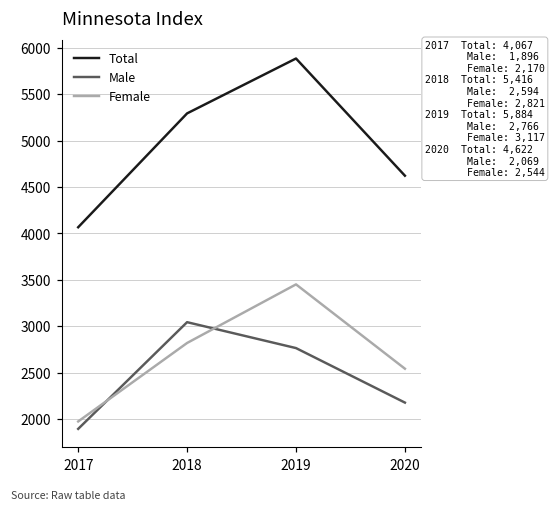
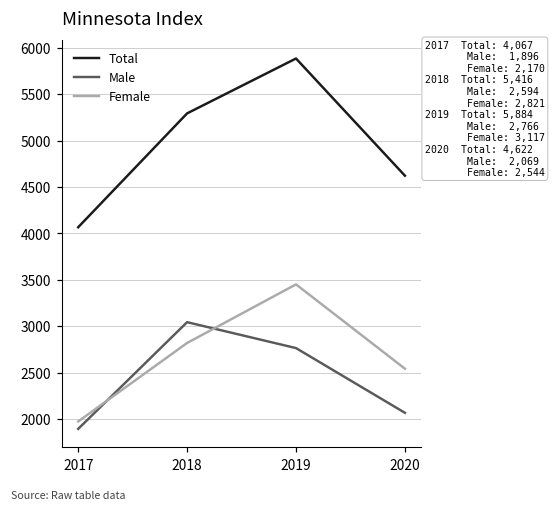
  {
    "Total": {
      "2017": 4100,
      "2018": 5300,
      "2019": 5900
    },
    "Male": {
      "2017": 1900,
      "2018": 3000,
      "2019": 2800,
-     "2020": 2200
+     "2020": 2100
    },
    "Female": {
      "2017": 2000,
      "2018": 2800,
      "2019": 3500,
      "2020": 2500
    }
  }
